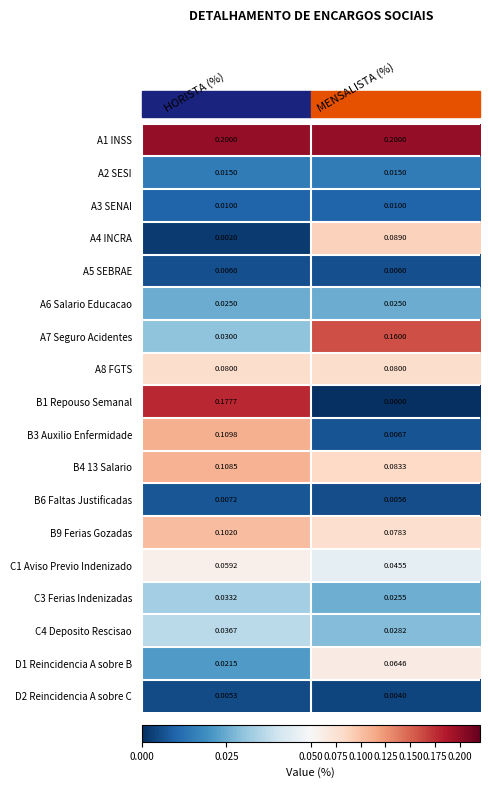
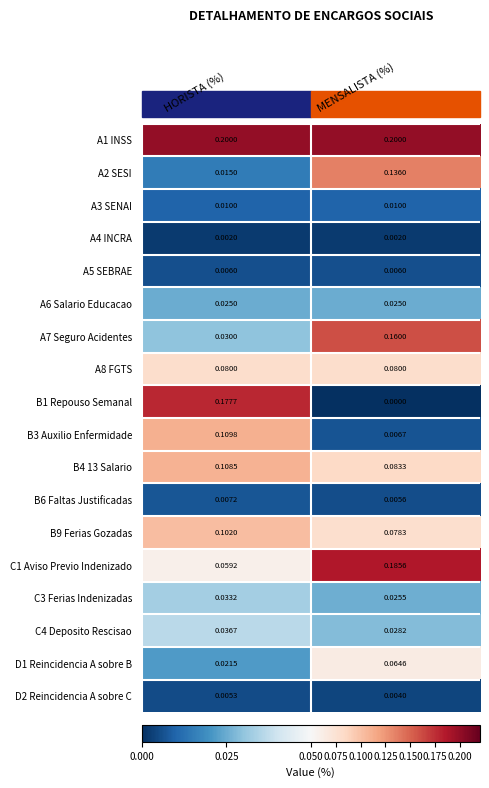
  {
    "A1 INSS": {
      "HORISTA (%)": 0.2000,
      "MENSALISTA (%)": 0.2000
    },
    "A2 SESI": {
      "HORISTA (%)": 0.0150,
-     "MENSALISTA (%)": 0.0150
+     "MENSALISTA (%)": 0.1360
    },
    "A3 SENAI": {
      "HORISTA (%)": 0.0100,
      "MENSALISTA (%)": 0.0100
    },
    "A4 INCRA": {
      "HORISTA (%)": 0.0020,
-     "MENSALISTA (%)": 0.0890
+     "MENSALISTA (%)": 0.0020
    },
    "A5 SEBRAE": {
      "HORISTA (%)": 0.0060,
      "MENSALISTA (%)": 0.0060
    },
    "A6 Salario Educacao": {
      "HORISTA (%)": 0.0250,
      "MENSALISTA (%)": 0.0250
    },
    "A7 Seguro Acidentes": {
      "HORISTA (%)": 0.0300,
      "MENSALISTA (%)": 0.1600
    },
    "A8 FGTS": {
      "HORISTA (%)": 0.0800,
      "MENSALISTA (%)": 0.0800
    },
    "B1 Repouso Semanal": {
      "HORISTA (%)": 0.1777,
      "MENSALISTA (%)": 0.0000
    },
    "B3 Auxilio Enfermidade": {
      "HORISTA (%)": 0.1098,
      "MENSALISTA (%)": 0.0067
    },
    "B4 13 Salario": {
      "HORISTA (%)": 0.1085,
      "MENSALISTA (%)": 0.0833
    },
    "B6 Faltas Justificadas": {
      "HORISTA (%)": 0.0072,
      "MENSALISTA (%)": 0.0056
    },
    "B9 Ferias Gozadas": {
      "HORISTA (%)": 0.1020,
      "MENSALISTA (%)": 0.0783
    },
    "C1 Aviso Previo Indenizado": {
      "HORISTA (%)": 0.0592,
-     "MENSALISTA (%)": 0.0455
+     "MENSALISTA (%)": 0.1856
    },
    "C3 Ferias Indenizadas": {
      "HORISTA (%)": 0.0332,
      "MENSALISTA (%)": 0.0255
    },
    "C4 Deposito Rescisao": {
      "HORISTA (%)": 0.0367,
      "MENSALISTA (%)": 0.0282
    },
    "D1 Reincidencia A sobre B": {
      "HORISTA (%)": 0.0215,
      "MENSALISTA (%)": 0.0646
    },
    "D2 Reincidencia A sobre C": {
      "HORISTA (%)": 0.0053,
      "MENSALISTA (%)": 0.0040
    }
  }
